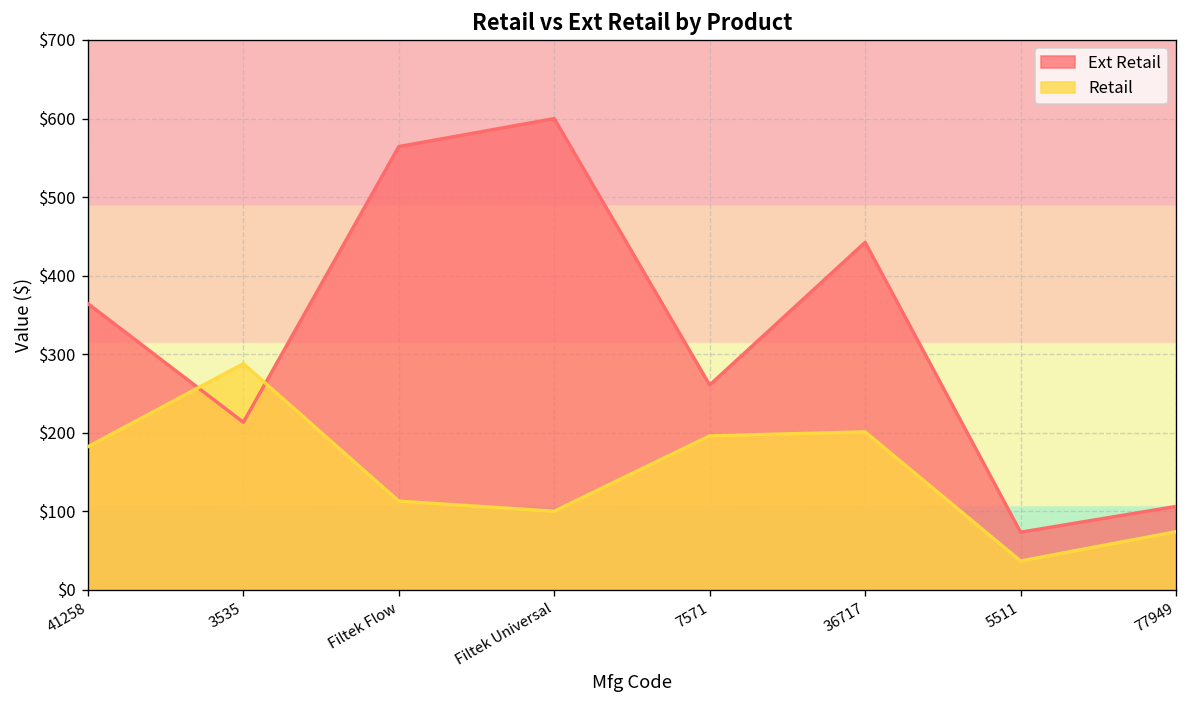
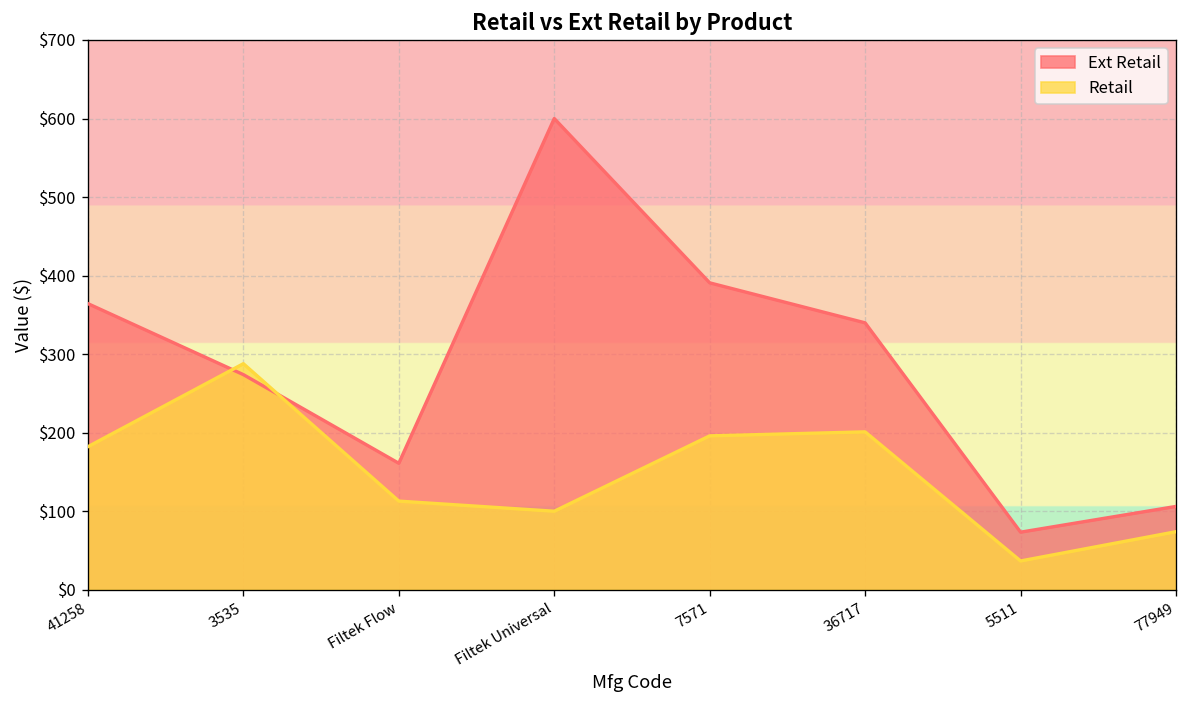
  {
    "Ext Retail": {
      "41258": "$360",
-     "3535": "$210",
-     "Filtek Flow": "$560",
+     "3535": "$270",
+     "Filtek Flow": "$160",
      "Filtek Universal": "$600",
-     "7571": "$260",
-     "36717": "$440",
+     "7571": "$390",
+     "36717": "$340",
      "5511": "$70",
      "77949": "$110"
    },
    "Retail": {
      "41258": "$180",
      "3535": "$290",
      "Filtek Flow": "$110",
      "Filtek Universal": "$100",
      "7571": "$200",
      "36717": "$200",
      "5511": "$40",
      "77949": "$70"
    }
  }
